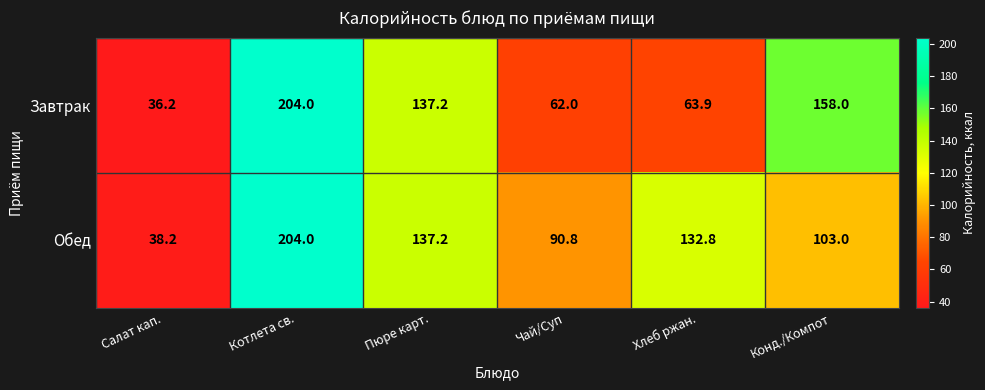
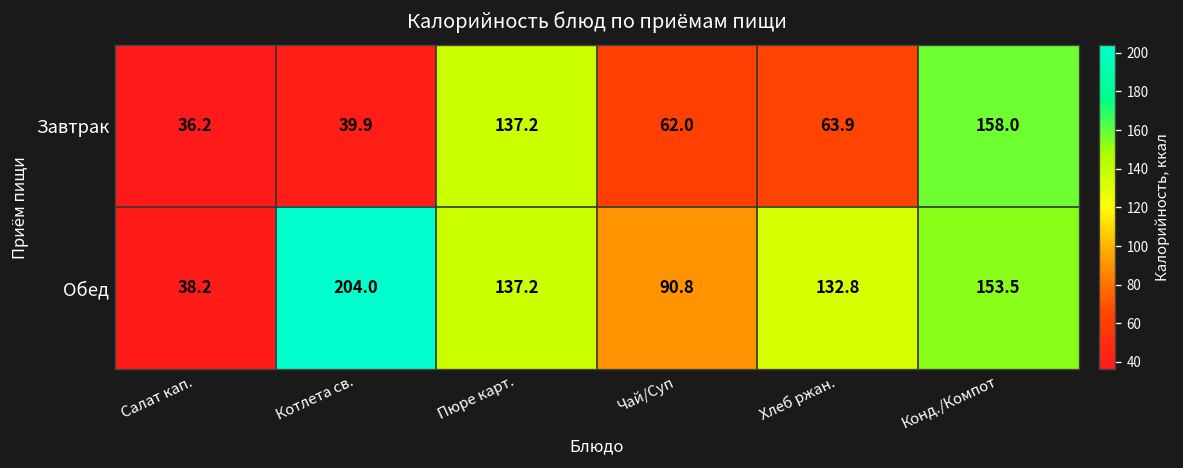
  {
    "Завтрак": {
      "Салат кап.": 36.2,
-     "Котлета св.": 204.0,
+     "Котлета св.": 39.9,
      "Пюре карт.": 137.2,
      "Чай/Суп": 62.0,
      "Хлеб ржан.": 63.9,
      "Конд./Компот": 158.0
    },
    "Обед": {
      "Салат кап.": 38.2,
      "Котлета св.": 204.0,
      "Пюре карт.": 137.2,
      "Чай/Суп": 90.8,
      "Хлеб ржан.": 132.8,
-     "Конд./Компот": 103.0
+     "Конд./Компот": 153.5
    }
  }
